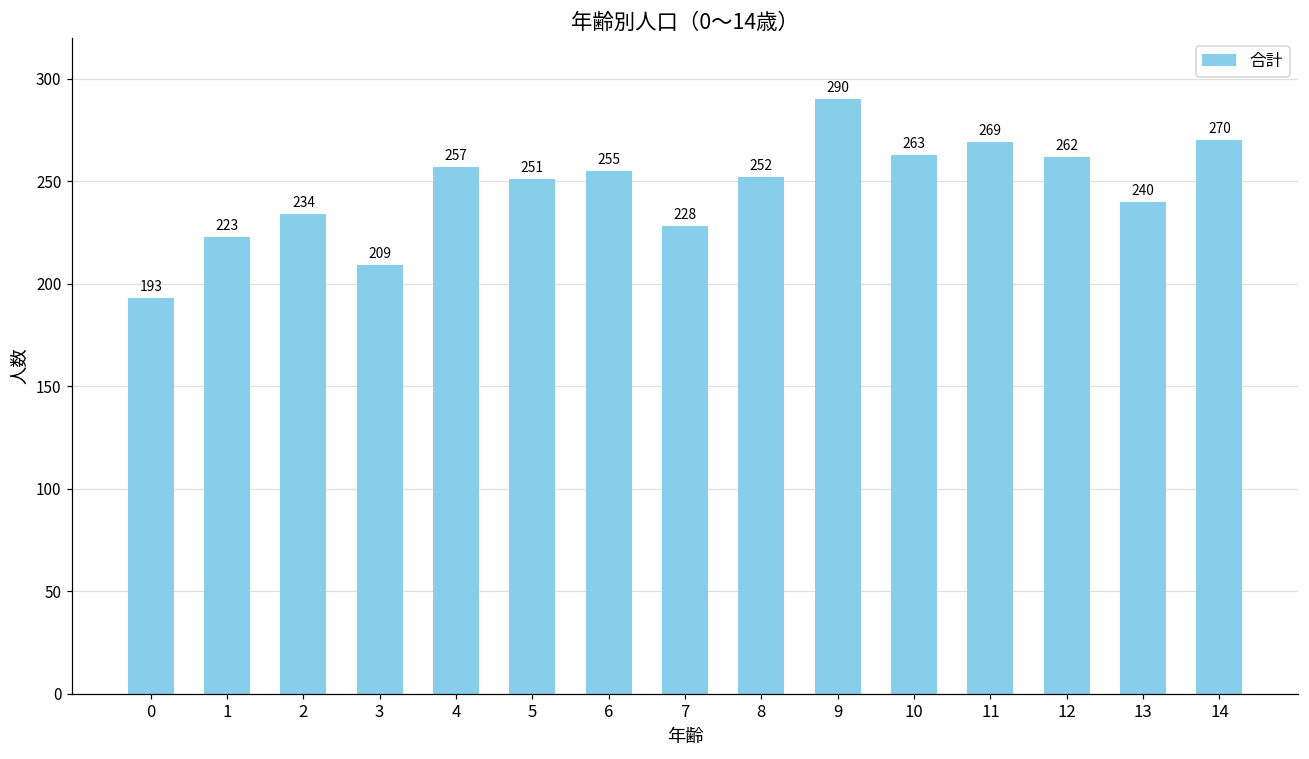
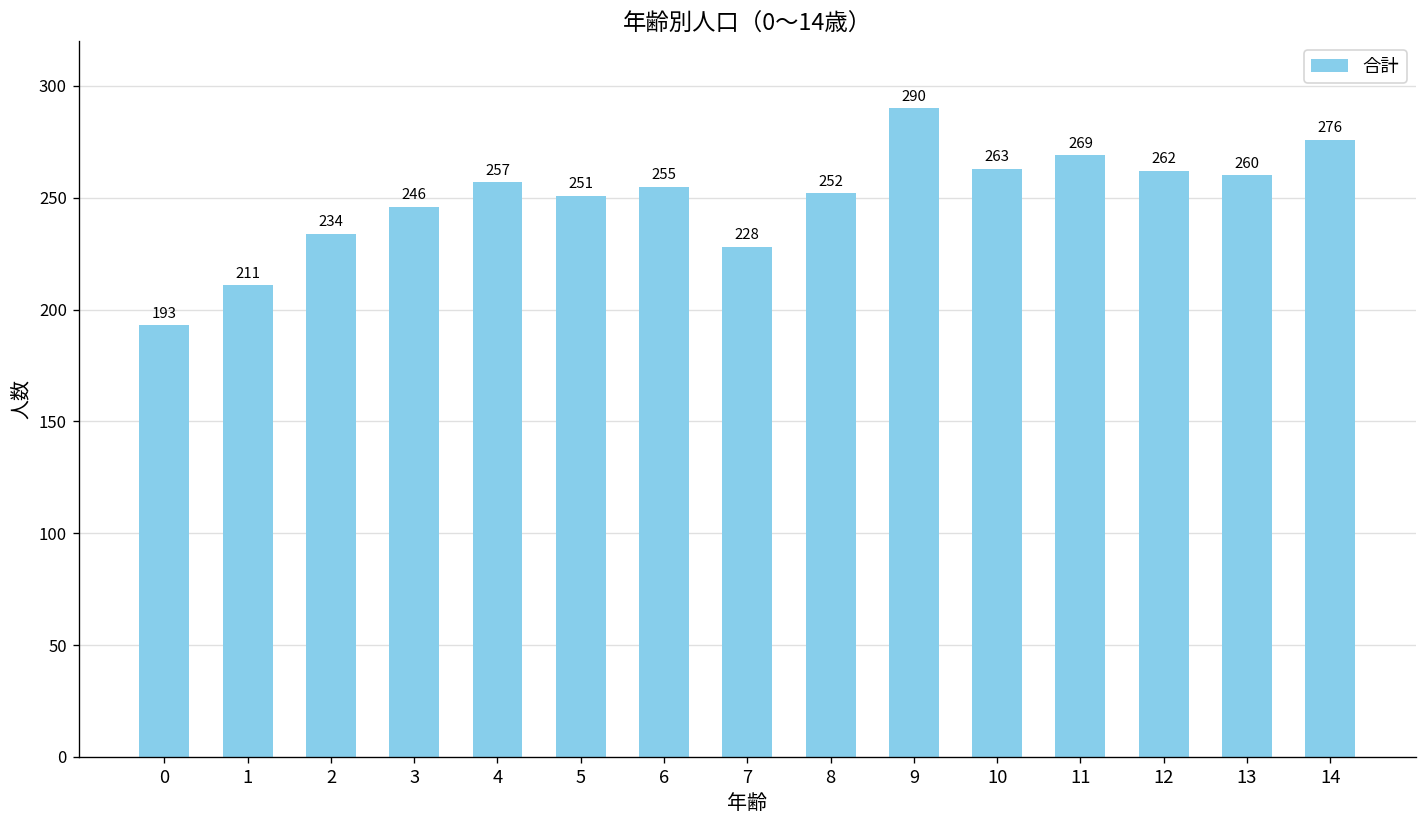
  {
    "0": 193,
-   "1": 223,
+   "1": 211,
    "2": 234,
-   "3": 209,
+   "3": 246,
    "4": 257,
    "5": 251,
    "6": 255,
    "7": 228,
    "8": 252,
    "9": 290,
    "10": 263,
    "11": 269,
    "12": 262,
-   "13": 240,
-   "14": 270
+   "13": 260,
+   "14": 276
  }
